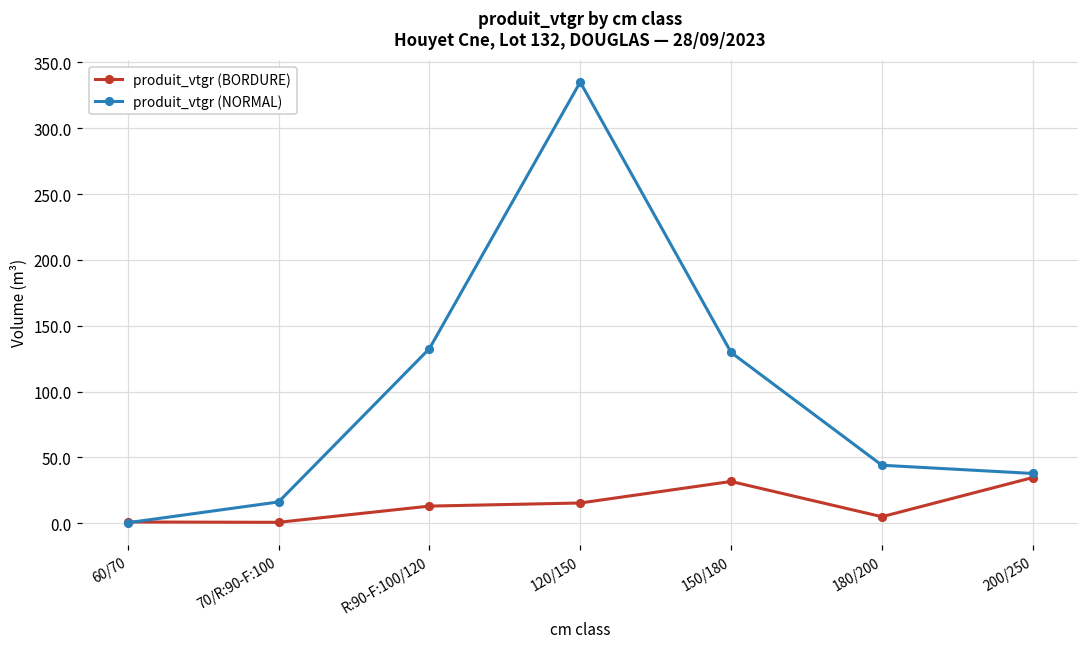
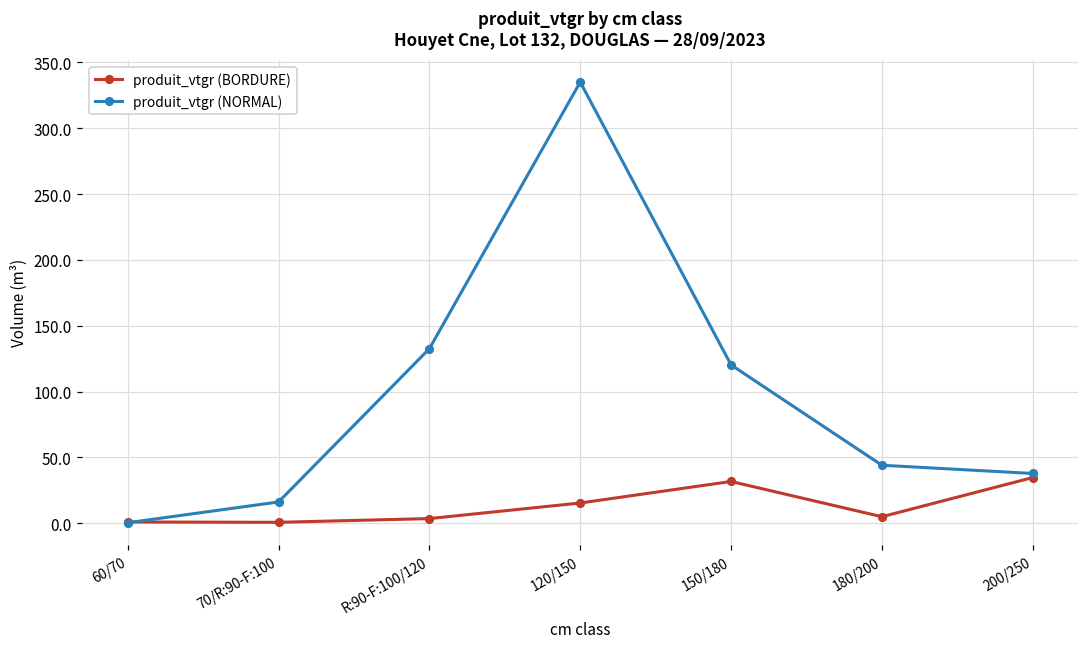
  {
    "produit_vtgr (BORDURE)": {
      "70/R:90-F:100": 1,
-     "R:90-F:100/120": 13,
+     "R:90-F:100/120": 4,
      "120/150": 15,
      "150/180": 32,
      "180/200": 5,
      "200/250": 35
    },
    "produit_vtgr (NORMAL)": {
      "70/R:90-F:100": 16,
      "R:90-F:100/120": 133,
      "120/150": 335,
-     "150/180": 130,
+     "150/180": 120,
      "180/200": 44,
      "200/250": 38
    }
  }
